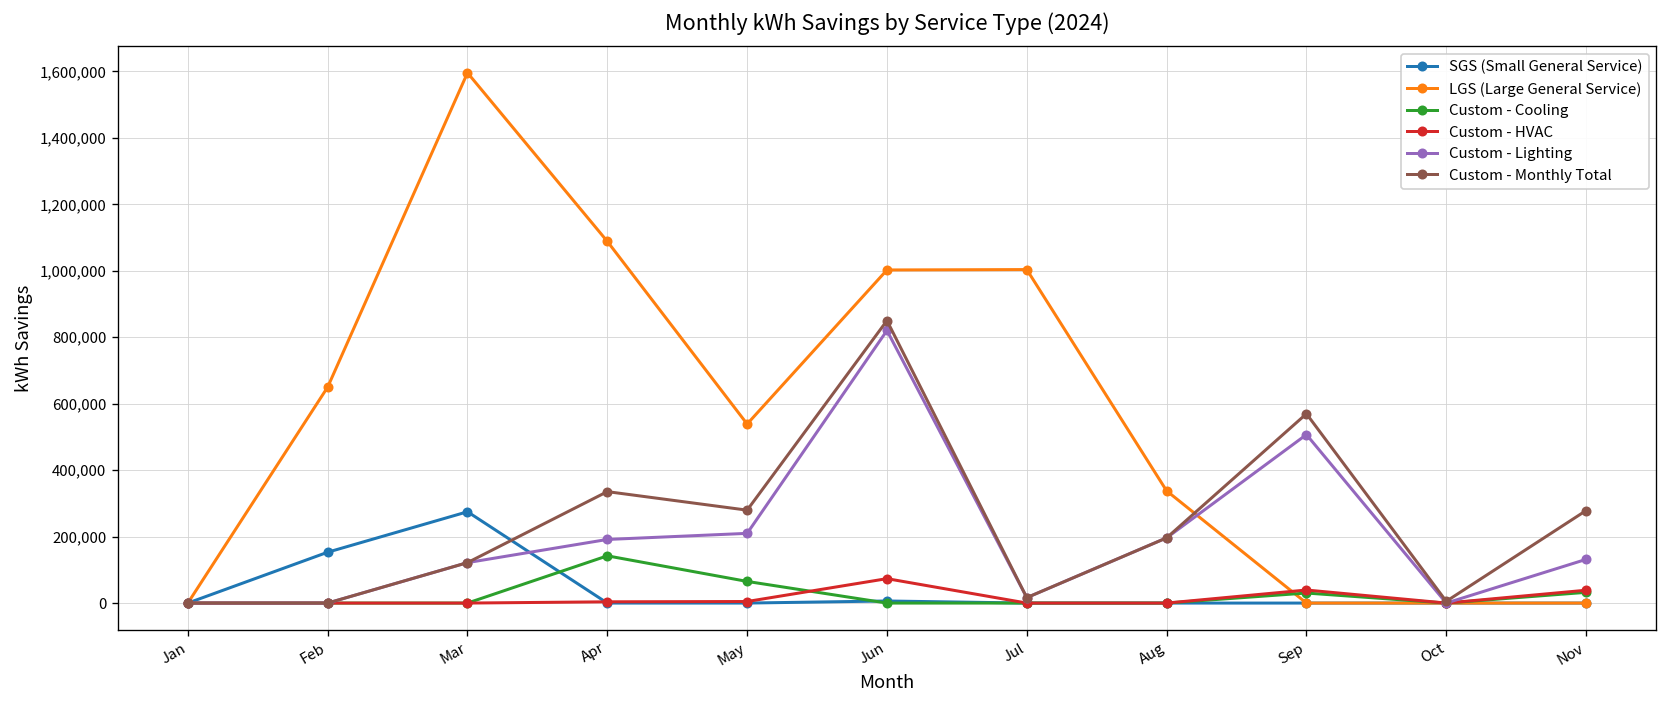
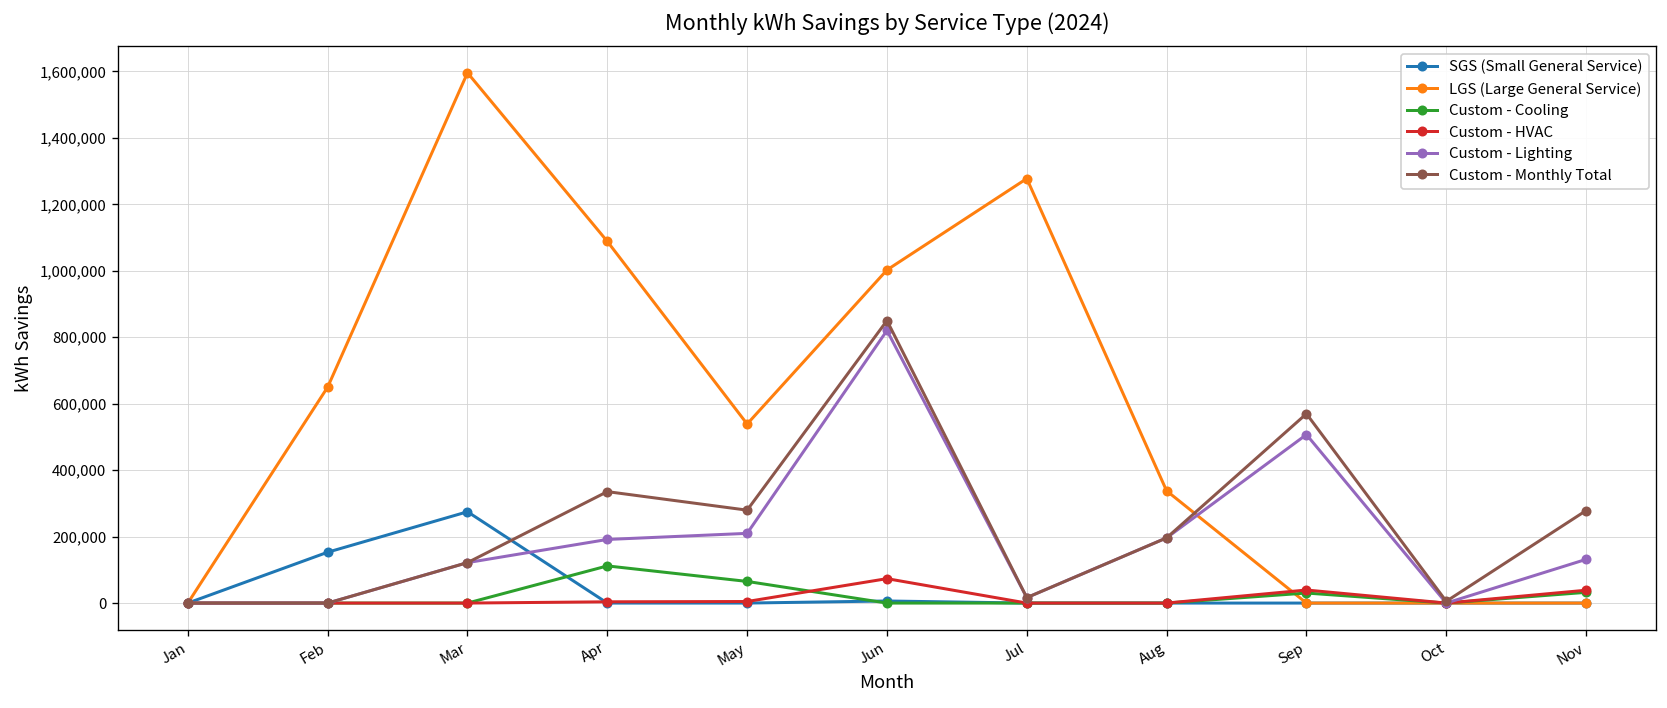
  {
    "SGS (Small General Service)": {
      "Feb": "150,000",
      "Mar": "270,000"
    },
    "LGS (Large General Service)": {
      "Feb": "650,000",
      "Mar": "1,600,000",
      "Apr": "1,090,000",
      "May": "540,000",
      "Jun": "1,000,000",
-     "Jul": "1,000,000",
+     "Jul": "1,280,000",
      "Aug": "340,000"
    },
    "Custom - Cooling": {
-     "Apr": "140,000",
+     "Apr": "110,000",
      "May": "70,000"
    },
    "Custom - HVAC": {
      "Jun": "70,000"
    },
    "Custom - Lighting": {
      "Apr": "190,000",
      "May": "210,000",
      "Jun": "820,000",
      "Sep": "510,000",
      "Nov": "130,000"
    },
    "Custom - Monthly Total": {
      "Apr": "340,000",
      "May": "280,000",
      "Jun": "850,000",
      "Sep": "570,000",
      "Nov": "280,000"
    }
  }
